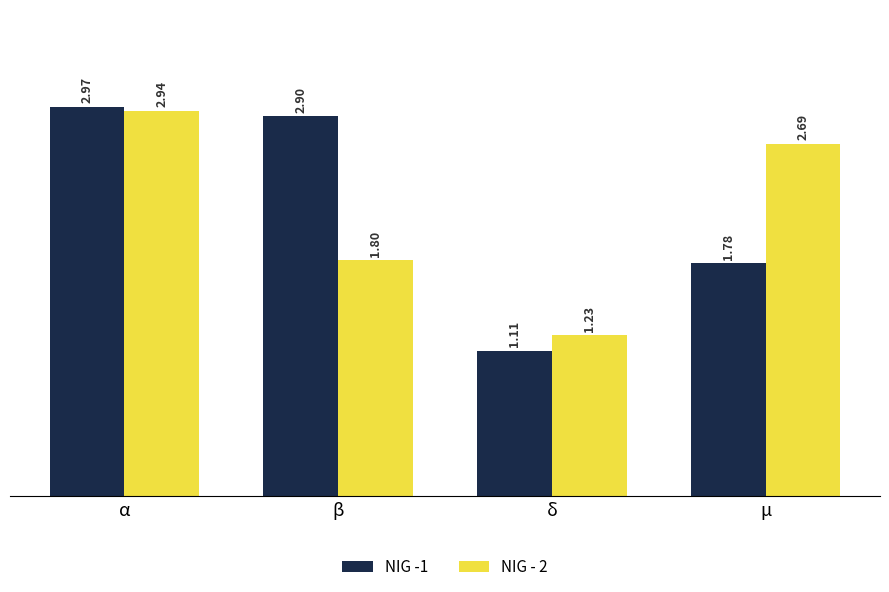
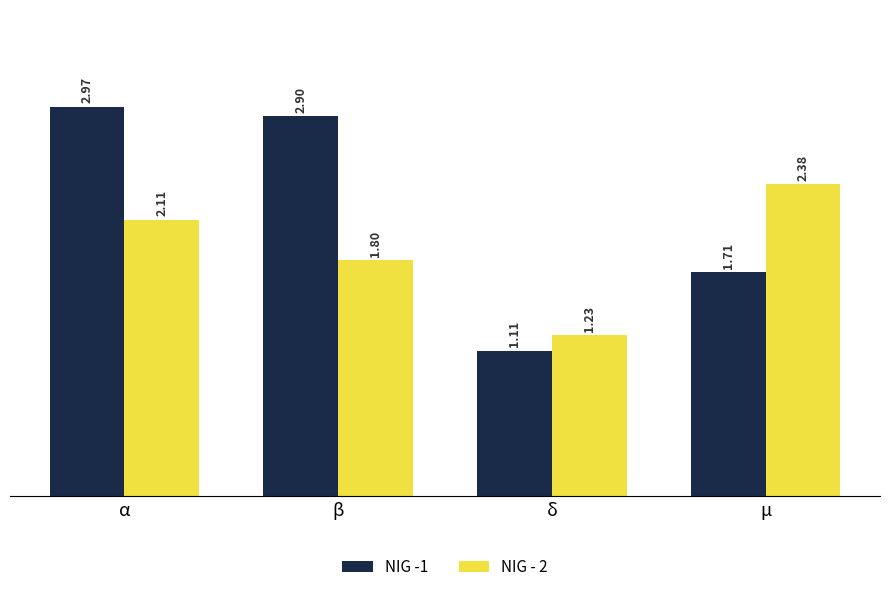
  {
    "NIG -1": {
      "α": 2.97,
      "β": 2.90,
      "δ": 1.11,
-     "μ": 1.78
+     "μ": 1.71
    },
    "NIG - 2": {
-     "α": 2.94,
+     "α": 2.11,
      "β": 1.80,
      "δ": 1.23,
-     "μ": 2.69
+     "μ": 2.38
    }
  }
